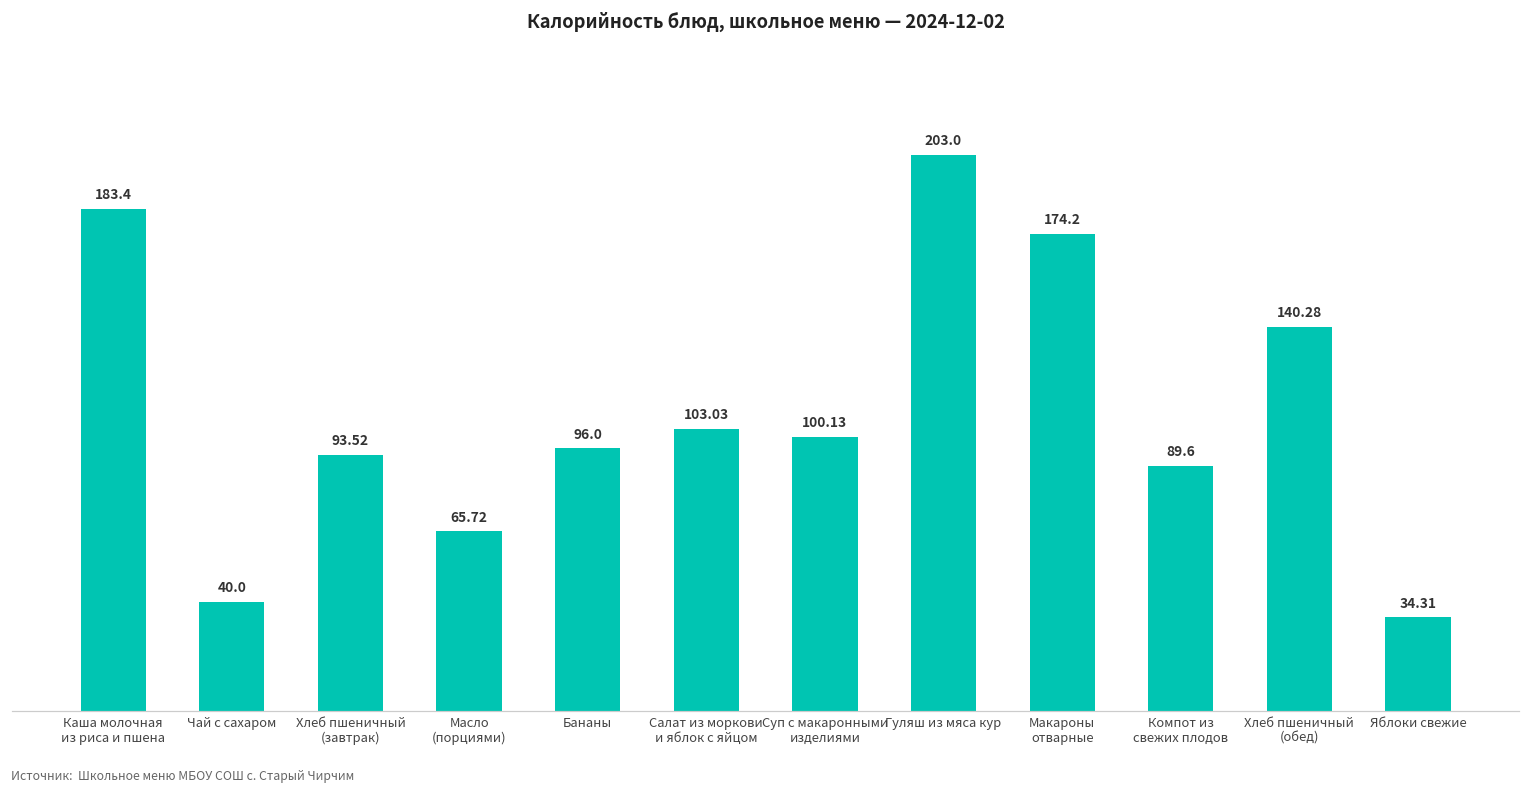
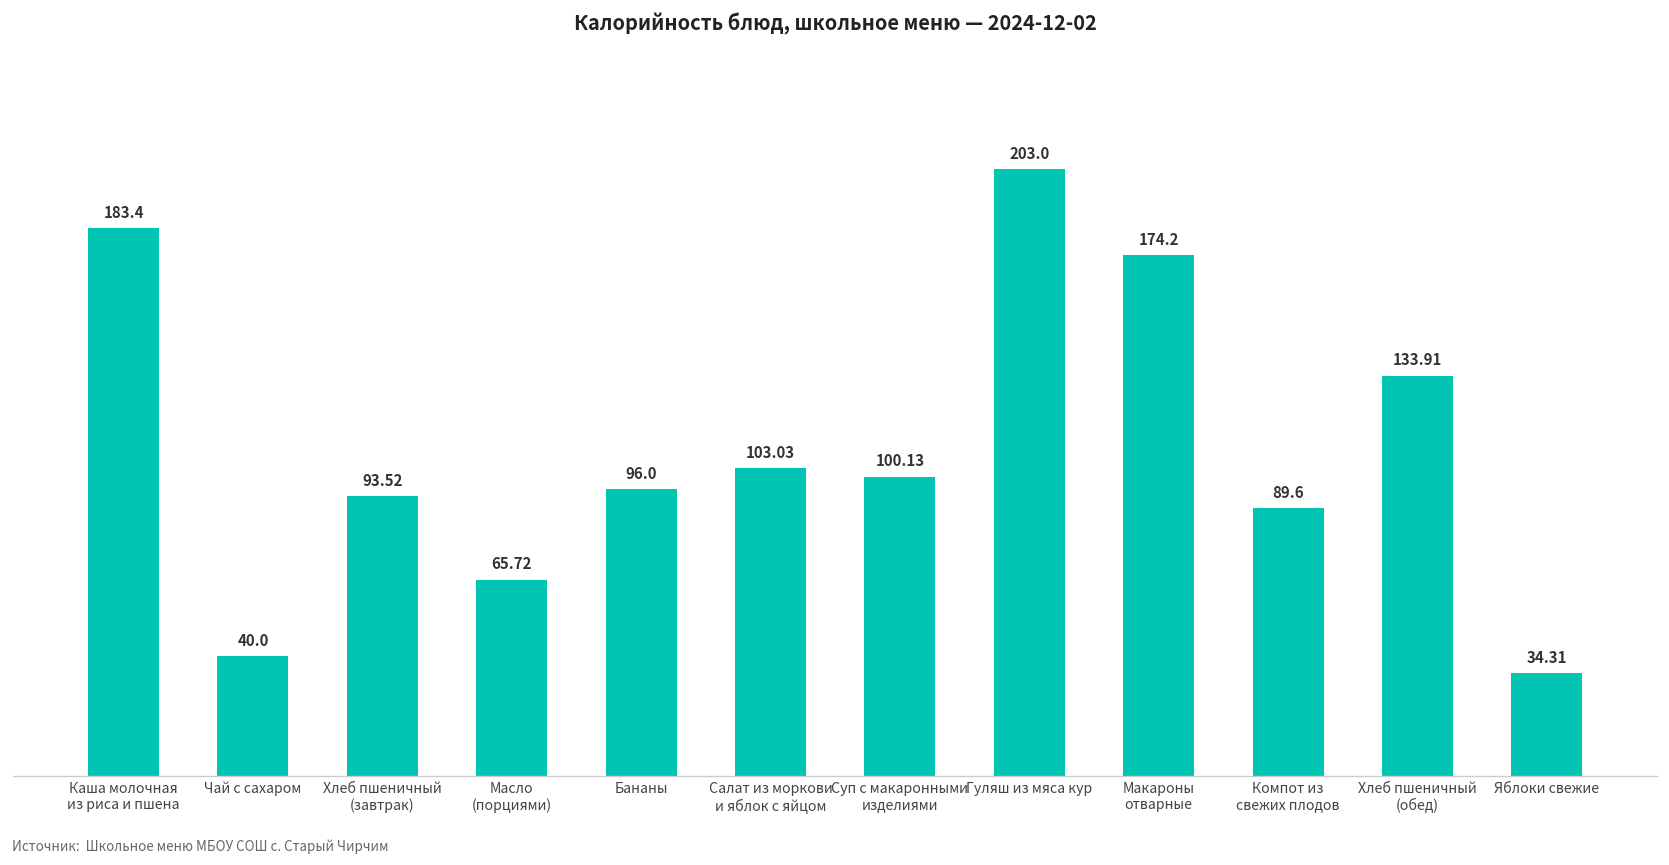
  {
    "Каша молочная из риса и пшена": 183.4,
    "Чай с сахаром": 40.0,
    "Хлеб пшеничный (завтрак)": 93.52,
    "Масло (порциями)": 65.72,
    "Бананы": 96.0,
    "Салат из моркови и яблок с яйцом": 103.03,
    "Суп с макаронными изделиями": 100.13,
    "Гуляш из мяса кур": 203.0,
    "Макароны отварные": 174.2,
    "Компот из свежих плодов": 89.6,
-   "Хлеб пшеничный (обед)": 140.28,
+   "Хлеб пшеничный (обед)": 133.91,
    "Яблоки свежие": 34.31
  }
